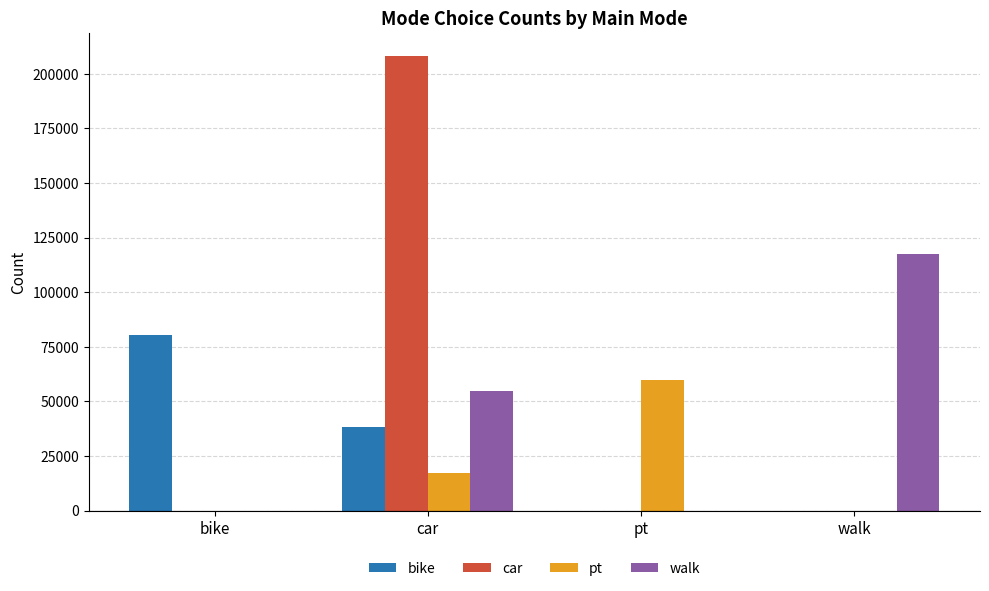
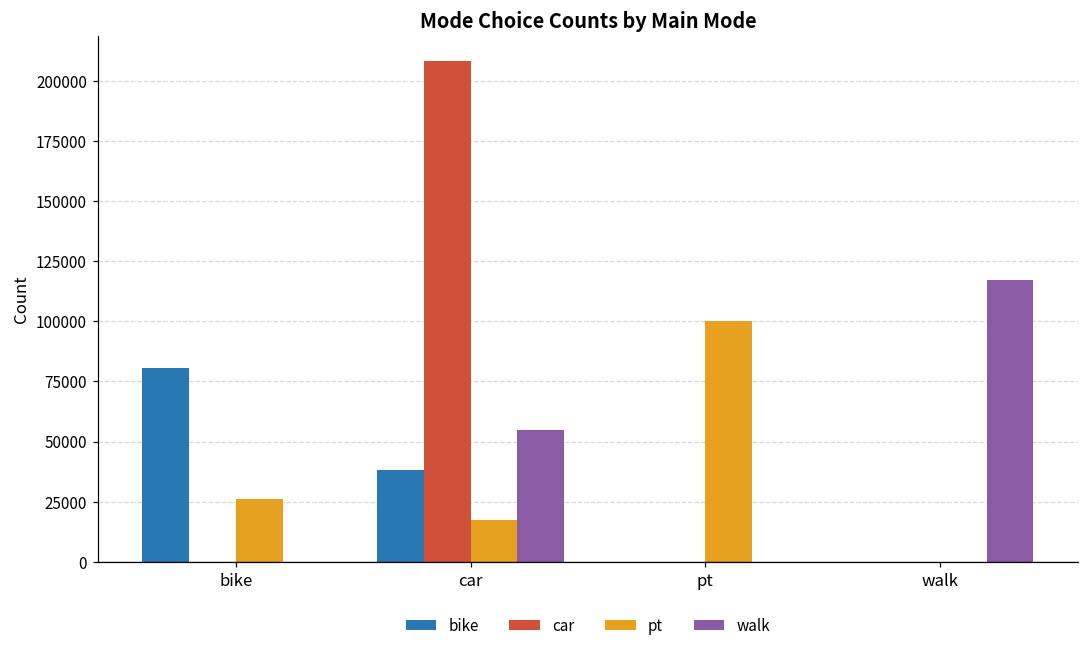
  {
    "bike": {
      "bike": 81000,
      "car": 38000,
      "pt": 0,
      "walk": 0
    },
    "car": {
      "bike": 0,
      "car": 208000,
      "pt": 0,
      "walk": 0
    },
    "pt": {
-     "bike": 0,
+     "bike": 26000,
      "car": 17000,
-     "pt": 60000
+     "pt": 100000
    },
    "walk": {
      "car": 55000,
      "pt": 0,
      "walk": 117000
    }
  }
